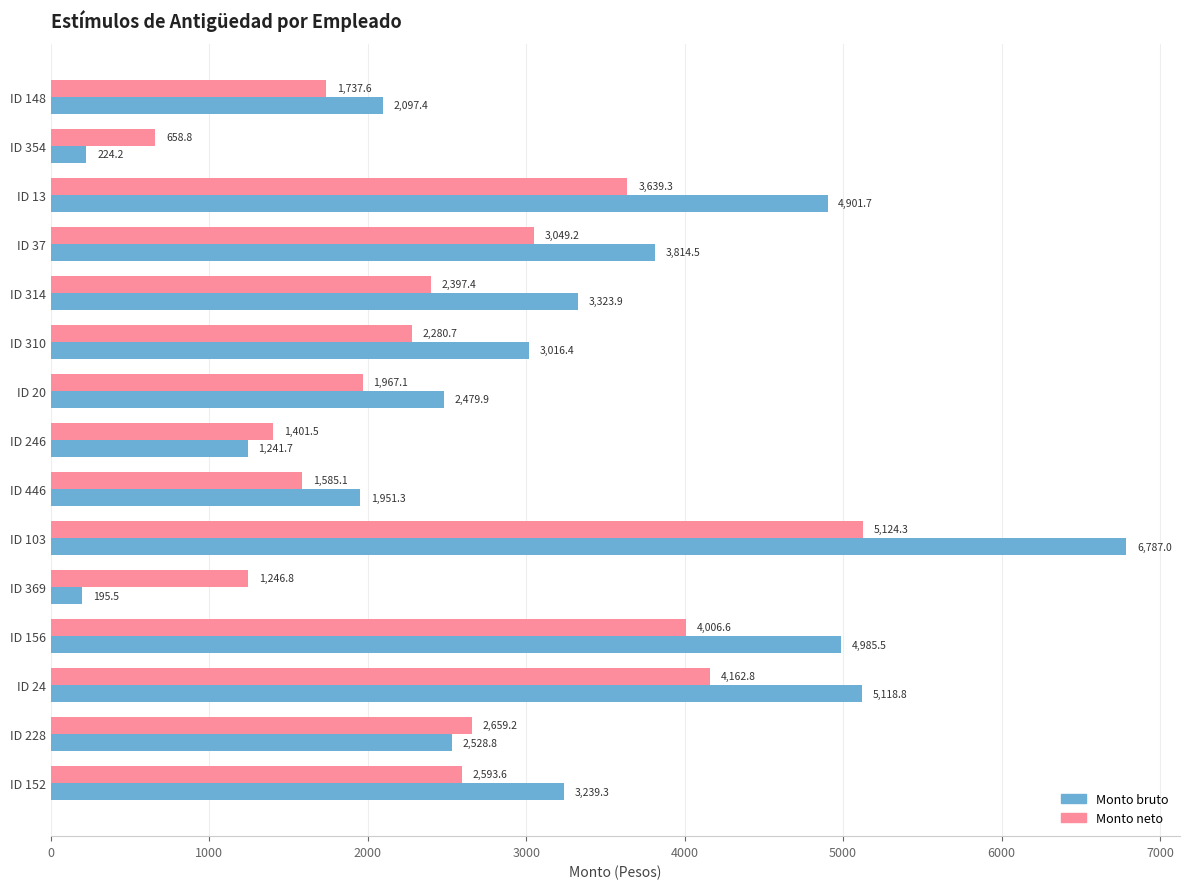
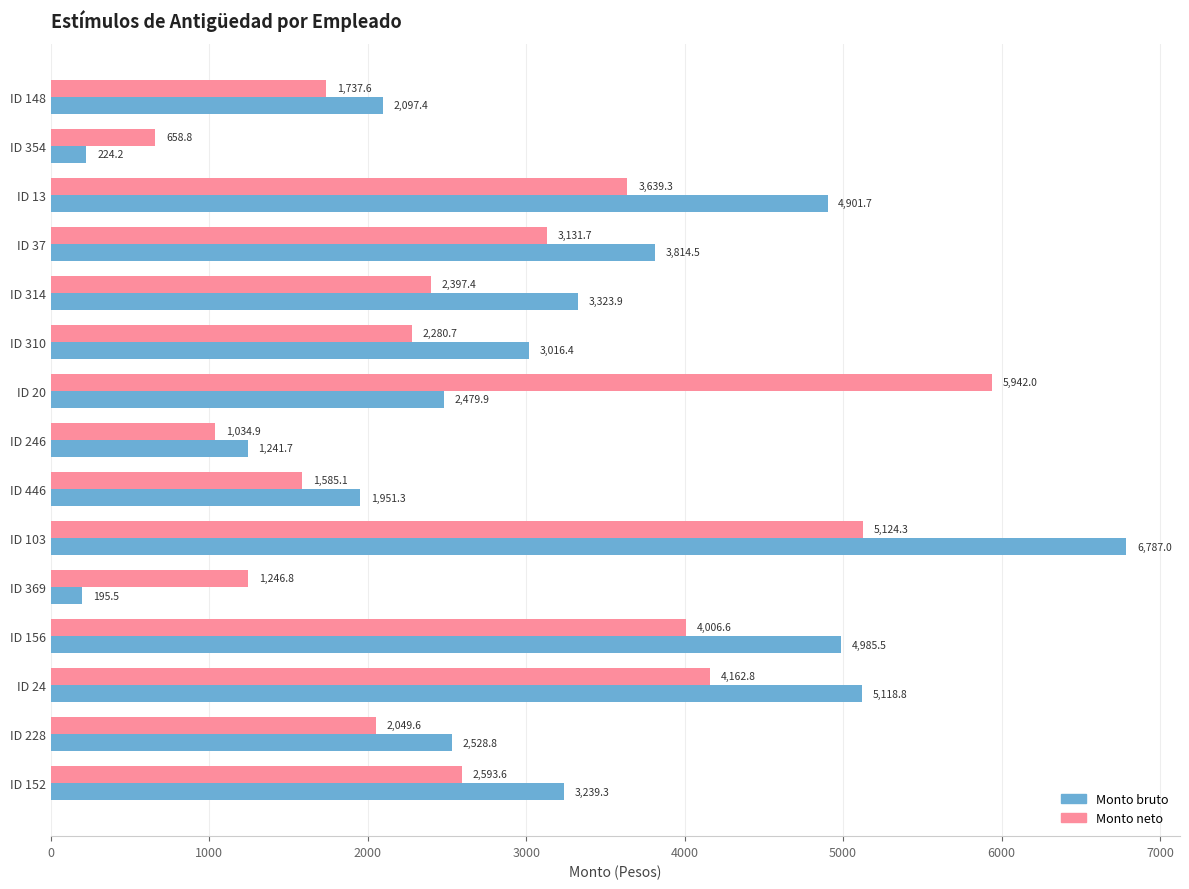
  {
    "Monto bruto": {
      "ID 148": "2,097.4",
      "ID 354": "224.2",
      "ID 13": "4,901.7",
      "ID 37": "3,814.5",
      "ID 314": "3,323.9",
      "ID 310": "3,016.4",
      "ID 20": "2,479.9",
      "ID 246": "1,241.7",
      "ID 446": "1,951.3",
      "ID 103": "6,787.0",
      "ID 369": "195.5",
      "ID 156": "4,985.5",
      "ID 24": "5,118.8",
      "ID 228": "2,528.8",
      "ID 152": "3,239.3"
    },
    "Monto neto": {
      "ID 148": "1,737.6",
      "ID 354": "658.8",
      "ID 13": "3,639.3",
-     "ID 37": "3,049.2",
+     "ID 37": "3,131.7",
      "ID 314": "2,397.4",
      "ID 310": "2,280.7",
-     "ID 20": "1,967.1",
-     "ID 246": "1,401.5",
+     "ID 20": "5,942.0",
+     "ID 246": "1,034.9",
      "ID 446": "1,585.1",
      "ID 103": "5,124.3",
      "ID 369": "1,246.8",
      "ID 156": "4,006.6",
      "ID 24": "4,162.8",
-     "ID 228": "2,659.2",
+     "ID 228": "2,049.6",
      "ID 152": "2,593.6"
    }
  }
